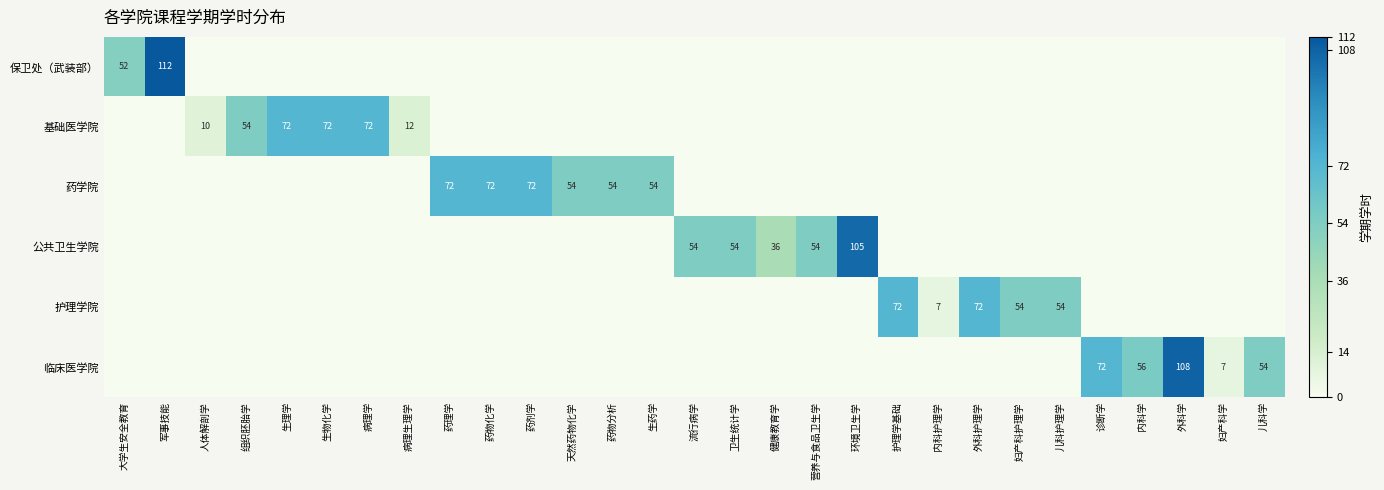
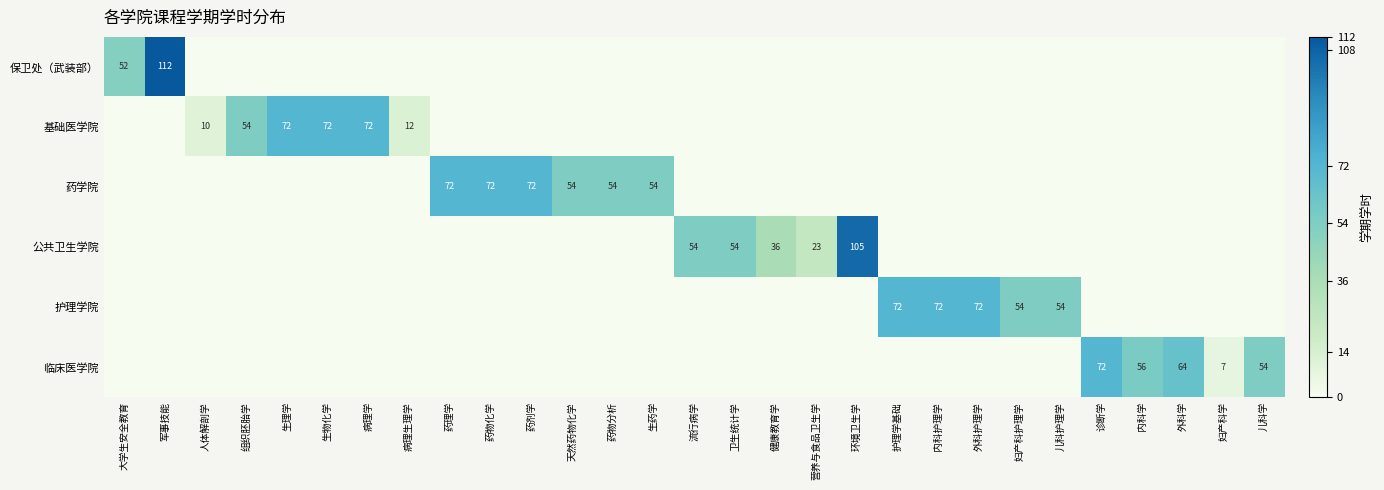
  {
    "保卫处（武装部）": {
      "大学生安全教育": 52,
      "军事技能": 112
    },
    "基础医学院": {
      "人体解剖学": 10,
      "组织胚胎学": 54,
      "生理学": 72,
      "生物化学": 72,
      "病理学": 72,
      "病理生理学": 12
    },
    "药学院": {
      "药理学": 72,
      "药物化学": 72,
      "药剂学": 72,
      "天然药物化学": 54,
      "药物分析": 54,
      "生药学": 54
    },
    "公共卫生学院": {
      "流行病学": 54,
      "卫生统计学": 54,
      "健康教育学": 36,
-     "营养与食品卫生学": 54,
+     "营养与食品卫生学": 23,
      "环境卫生学": 105
    },
    "护理学院": {
      "护理学基础": 72,
-     "内科护理学": 7,
+     "内科护理学": 72,
      "外科护理学": 72,
      "妇产科护理学": 54,
      "儿科护理学": 54
    },
    "临床医学院": {
      "诊断学": 72,
      "内科学": 56,
-     "外科学": 108,
+     "外科学": 64,
      "妇产科学": 7,
      "儿科学": 54
    }
  }
